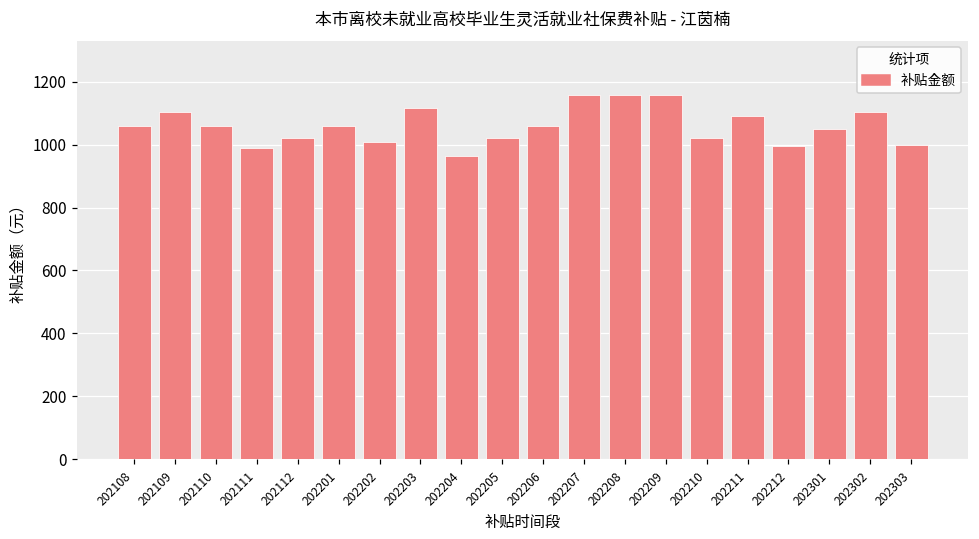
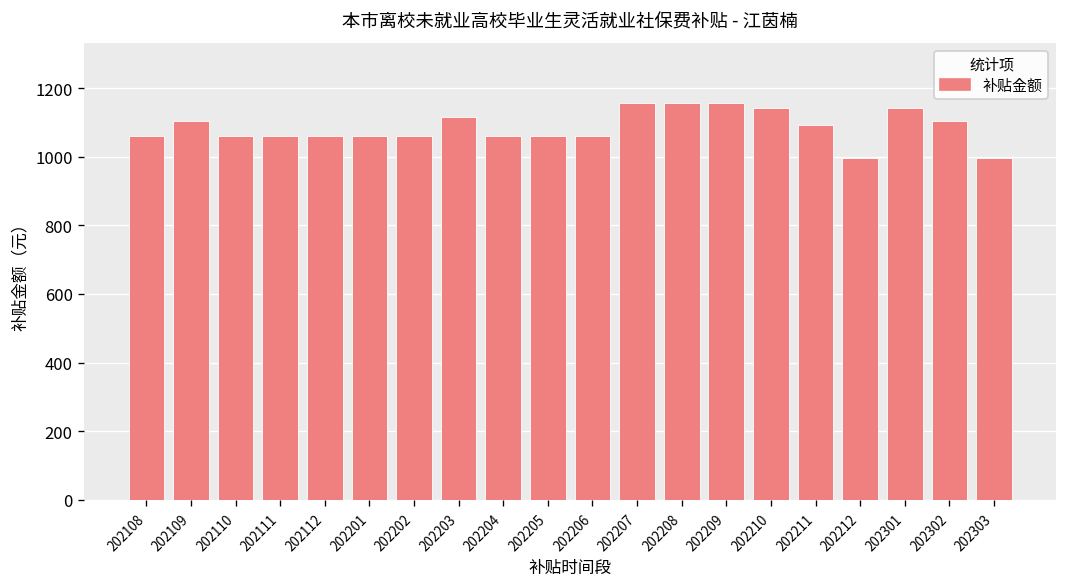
  {
    "202108": 1060,
    "202109": 1100,
    "202110": 1060,
-   "202111": 990,
-   "202112": 1020,
+   "202111": 1060,
+   "202112": 1060,
    "202201": 1060,
-   "202202": 1010,
+   "202202": 1060,
    "202203": 1120,
-   "202204": 960,
-   "202205": 1020,
+   "202204": 1060,
+   "202205": 1060,
    "202206": 1060,
    "202207": 1160,
    "202208": 1160,
    "202209": 1160,
-   "202210": 1020,
+   "202210": 1140,
    "202211": 1090,
    "202212": 1000,
-   "202301": 1050,
+   "202301": 1140,
    "202302": 1100,
    "202303": 1000
  }
